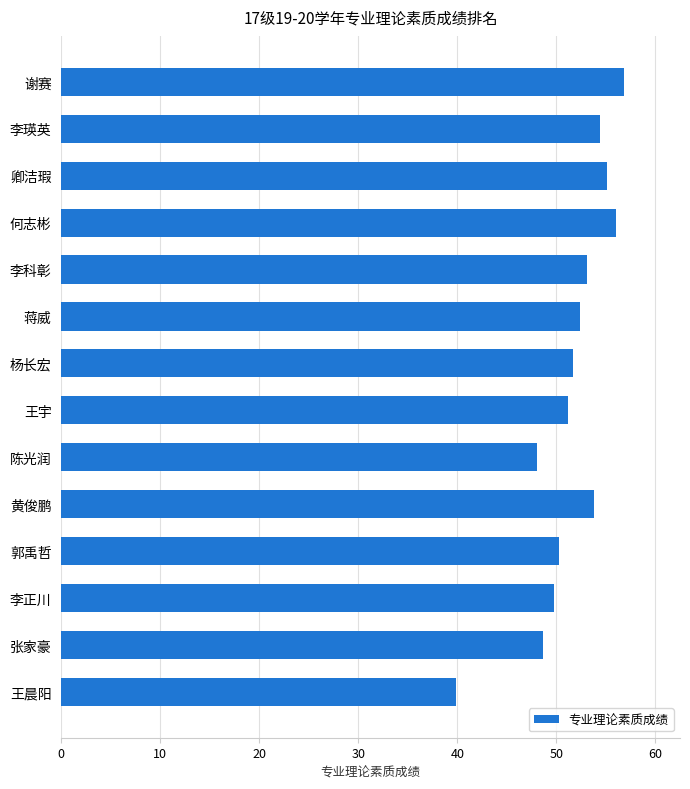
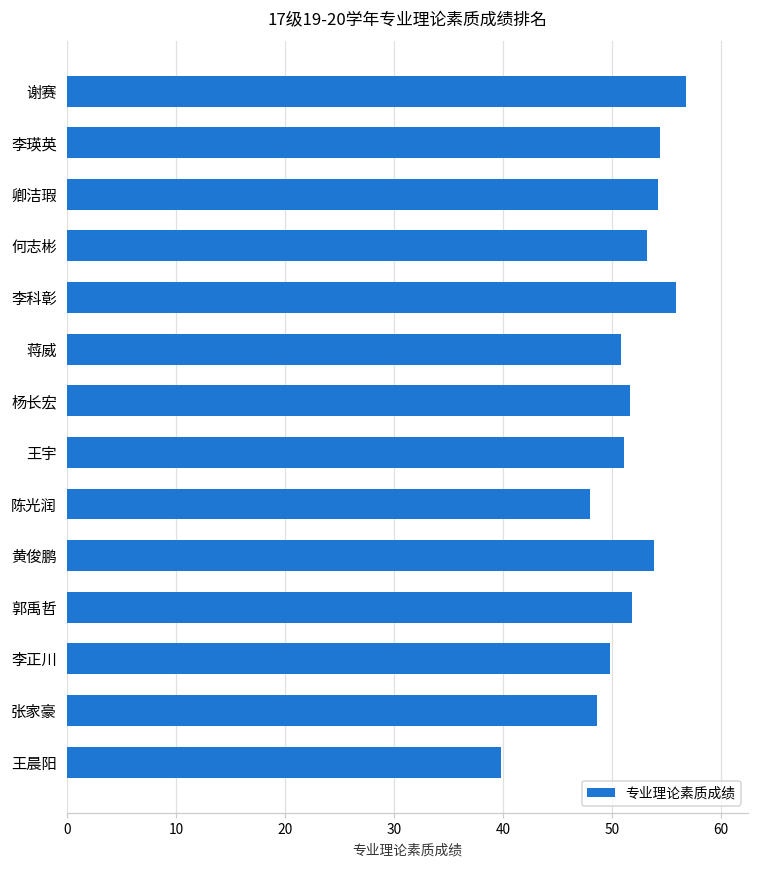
  {
    "谢赛": 57,
    "李瑛英": 54,
-   "卿洁瑕": 55,
-   "何志彬": 56,
-   "李科彰": 53,
-   "蒋威": 52,
+   "卿洁瑕": 54,
+   "何志彬": 53,
+   "李科彰": 56,
+   "蒋威": 51,
    "杨长宏": 52,
    "王宇": 51,
    "陈光润": 48,
    "黄俊鹏": 54,
-   "郭禹哲": 50,
+   "郭禹哲": 52,
    "李正川": 50,
    "张家豪": 49,
    "王晨阳": 40
  }
